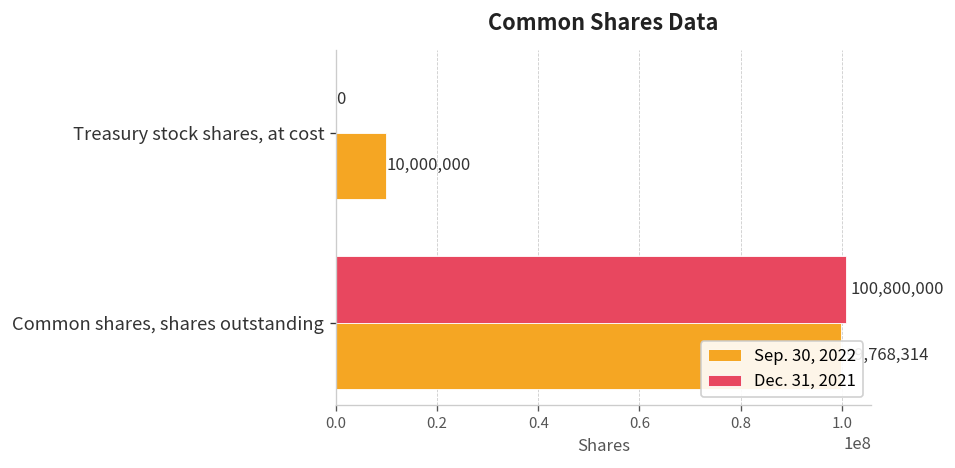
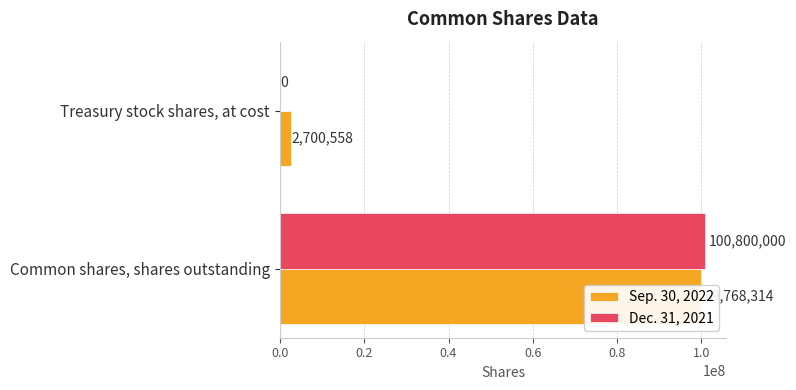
  {
    "Sep. 30, 2022": {
-     "Treasury stock shares, at cost": "10,000,000"
+     "Treasury stock shares, at cost": "2,700,558"
    },
    "Dec. 31, 2021": {
      "Treasury stock shares, at cost": "0",
      "Common shares, shares outstanding": "100,800,000"
    }
  }
